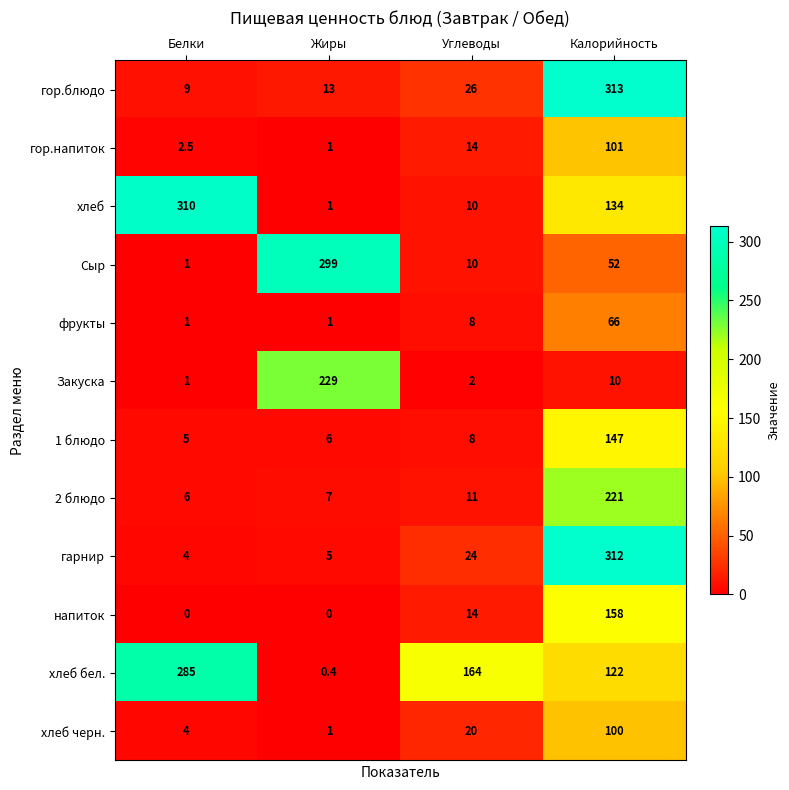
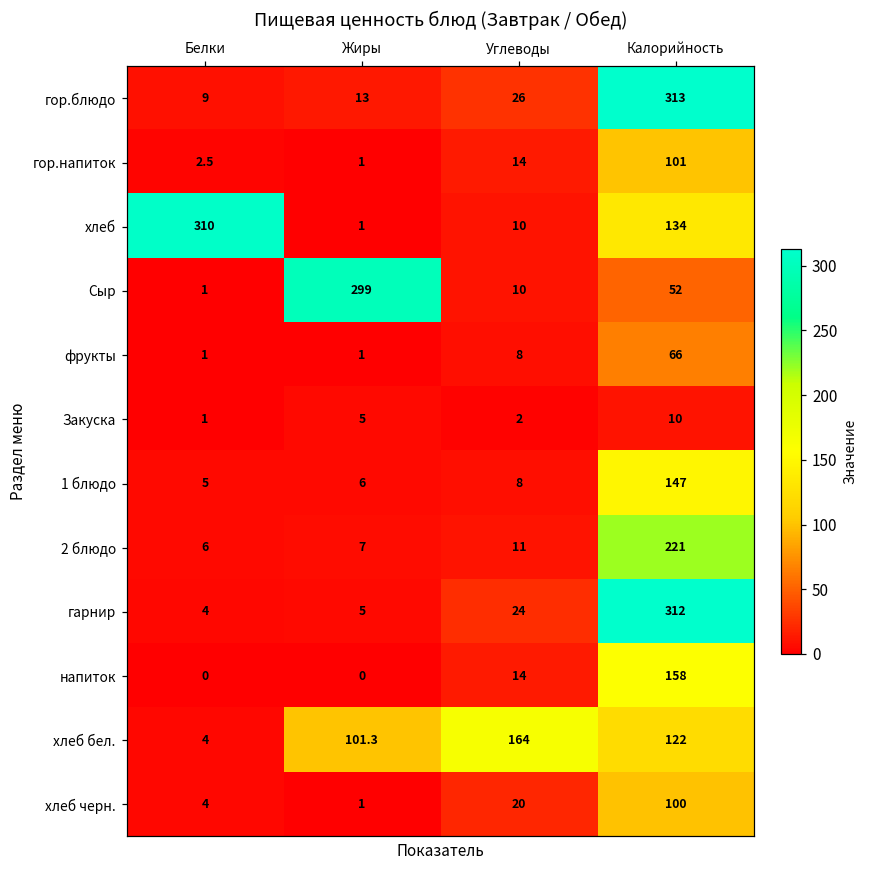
  {
    "гор.блюдо": {
      "Белки": 9,
      "Жиры": 13,
      "Углеводы": 26,
      "Калорийность": 313
    },
    "гор.напиток": {
      "Белки": 2.5,
      "Жиры": 1,
      "Углеводы": 14,
      "Калорийность": 101
    },
    "хлеб": {
      "Белки": 310,
      "Жиры": 1,
      "Углеводы": 10,
      "Калорийность": 134
    },
    "Сыр": {
      "Белки": 1,
      "Жиры": 299,
      "Углеводы": 10,
      "Калорийность": 52
    },
    "фрукты": {
      "Белки": 1,
      "Жиры": 1,
      "Углеводы": 8,
      "Калорийность": 66
    },
    "Закуска": {
      "Белки": 1,
-     "Жиры": 229,
+     "Жиры": 5,
      "Углеводы": 2,
      "Калорийность": 10
    },
    "1 блюдо": {
      "Белки": 5,
      "Жиры": 6,
      "Углеводы": 8,
      "Калорийность": 147
    },
    "2 блюдо": {
      "Белки": 6,
      "Жиры": 7,
      "Углеводы": 11,
      "Калорийность": 221
    },
    "гарнир": {
      "Белки": 4,
      "Жиры": 5,
      "Углеводы": 24,
      "Калорийность": 312
    },
    "напиток": {
      "Белки": 0,
      "Жиры": 0,
      "Углеводы": 14,
      "Калорийность": 158
    },
    "хлеб бел.": {
-     "Белки": 285,
-     "Жиры": 0.4,
+     "Белки": 4,
+     "Жиры": 101.3,
      "Углеводы": 164,
      "Калорийность": 122
    },
    "хлеб черн.": {
      "Белки": 4,
      "Жиры": 1,
      "Углеводы": 20,
      "Калорийность": 100
    }
  }
